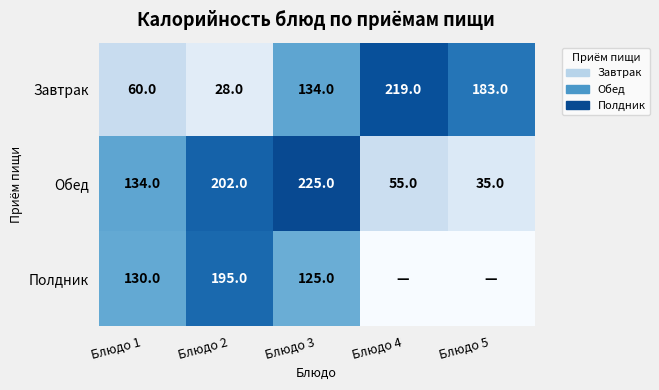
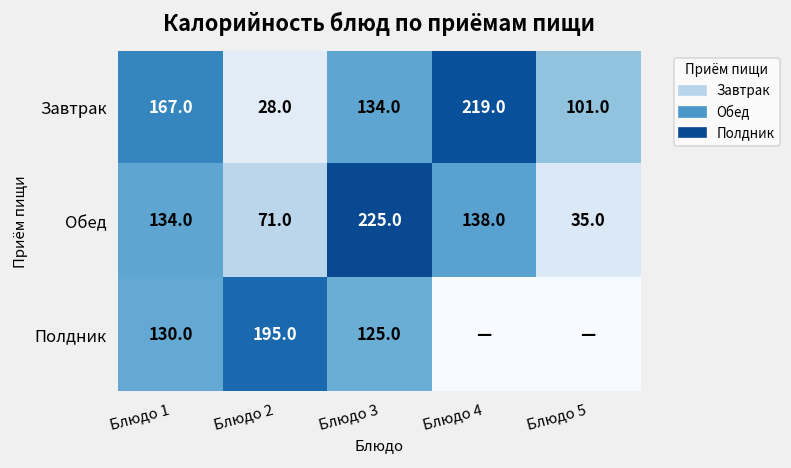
  {
    "Завтрак": {
-     "Блюдо 1": 60.0,
+     "Блюдо 1": 167.0,
      "Блюдо 2": 28.0,
      "Блюдо 3": 134.0,
      "Блюдо 4": 219.0,
-     "Блюдо 5": 183.0
+     "Блюдо 5": 101.0
    },
    "Обед": {
      "Блюдо 1": 134.0,
-     "Блюдо 2": 202.0,
+     "Блюдо 2": 71.0,
      "Блюдо 3": 225.0,
-     "Блюдо 4": 55.0,
+     "Блюдо 4": 138.0,
      "Блюдо 5": 35.0
    },
    "Полдник": {
      "Блюдо 1": 130.0,
      "Блюдо 2": 195.0,
      "Блюдо 3": 125.0
    }
  }
